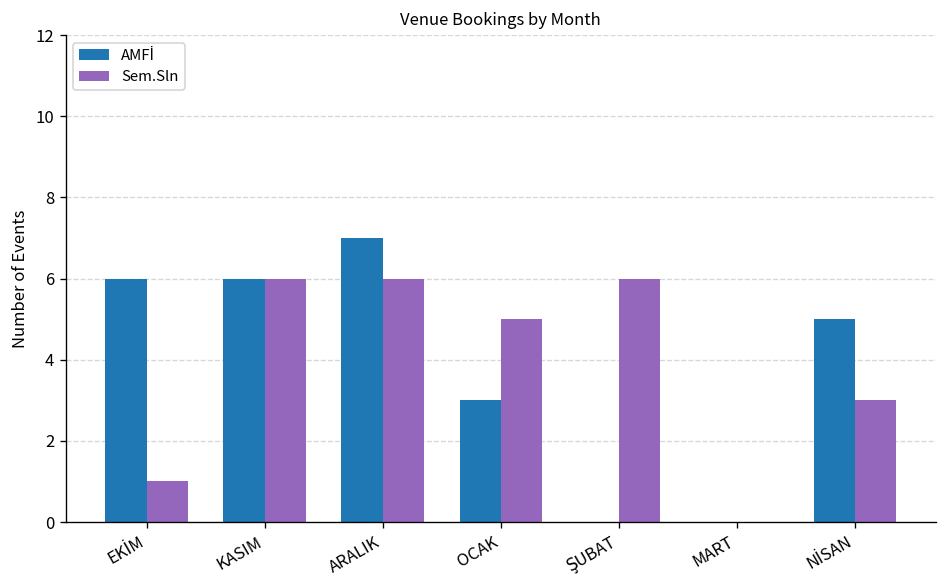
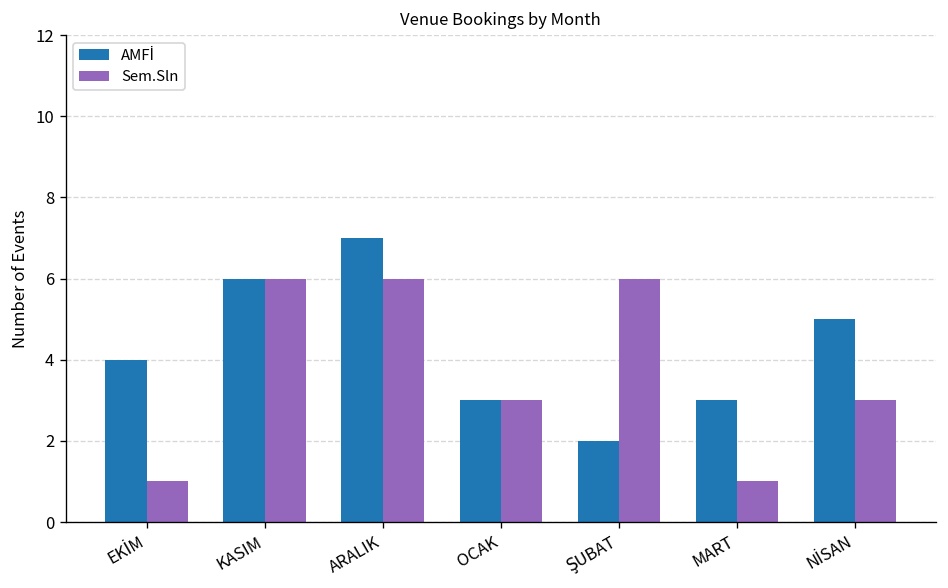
  {
    "AMFİ": {
-     "EKİM": 6,
+     "EKİM": 4,
      "KASIM": 6,
      "ARALIK": 7,
      "OCAK": 3,
-     "ŞUBAT": 0,
-     "MART": 0,
+     "ŞUBAT": 2,
+     "MART": 3,
      "NİSAN": 5
    },
    "Sem.Sln": {
      "EKİM": 1,
      "KASIM": 6,
      "ARALIK": 6,
-     "OCAK": 5,
+     "OCAK": 3,
      "ŞUBAT": 6,
-     "MART": 0,
+     "MART": 1,
      "NİSAN": 3
    }
  }
